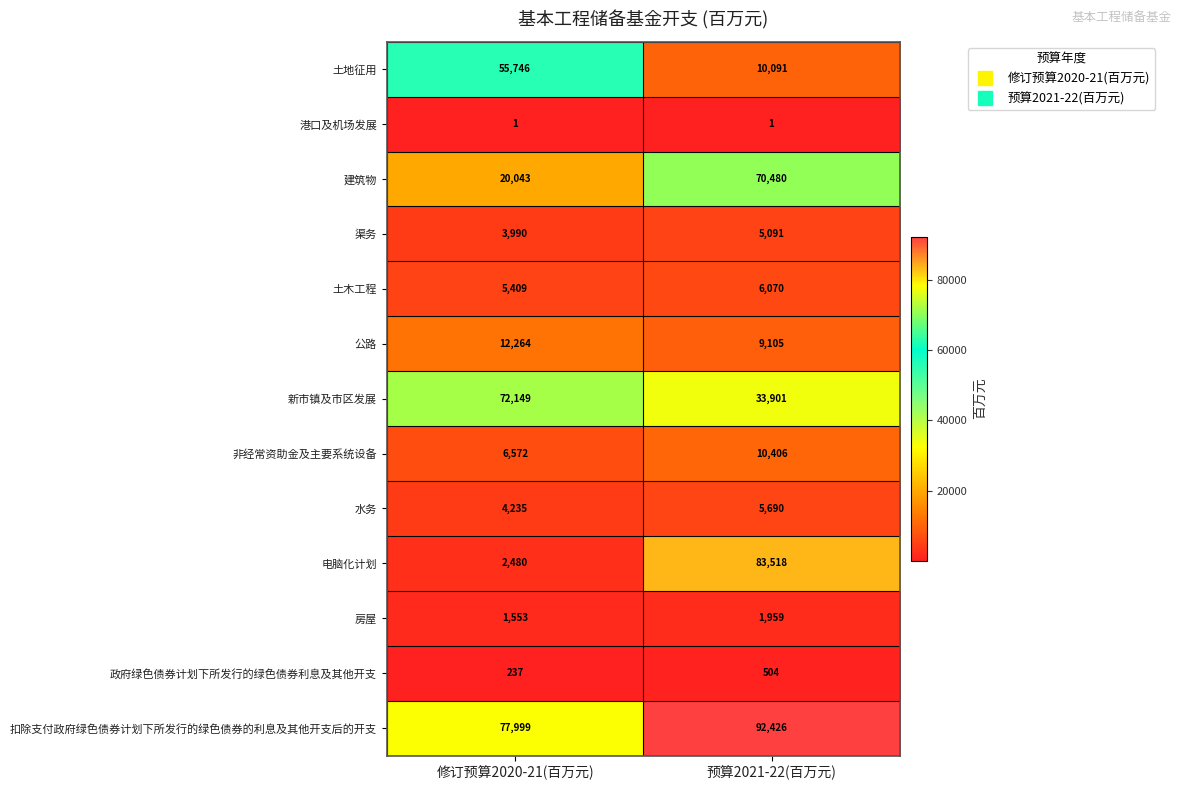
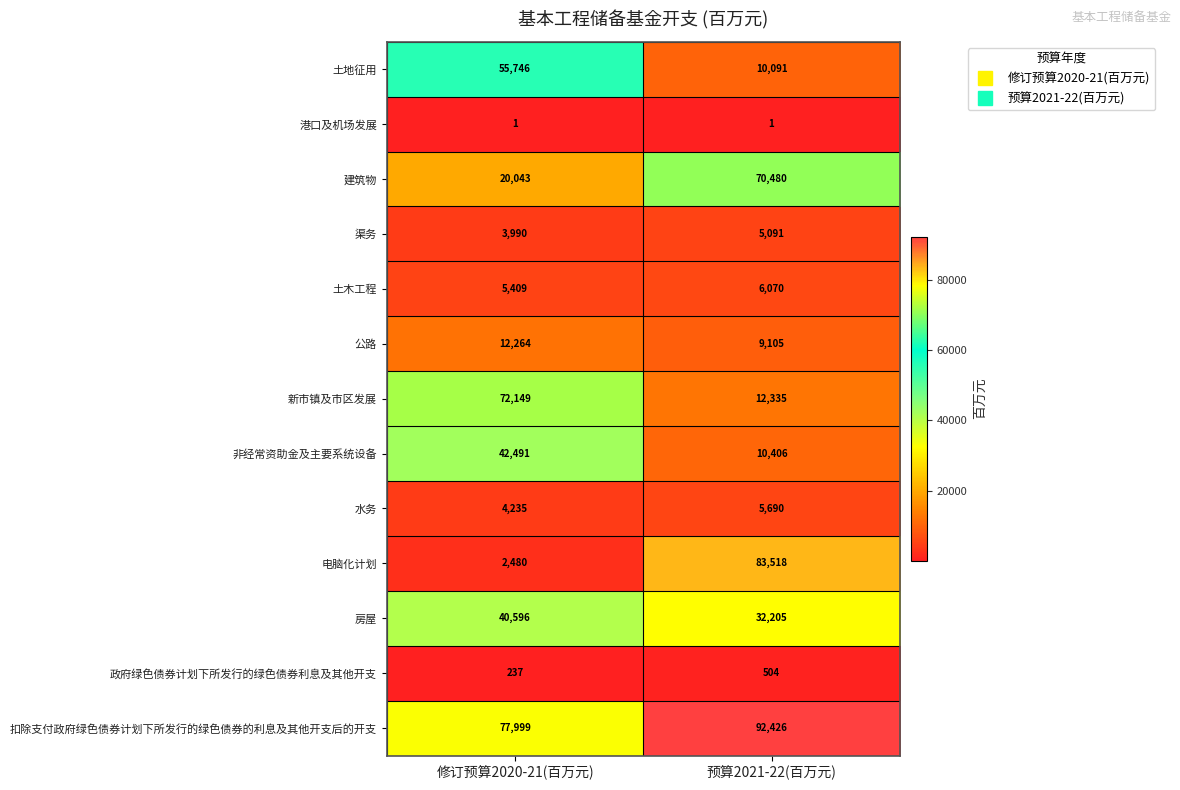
  {
    "土地征用": {
      "修订预算2020-21(百万元)": "55,746",
      "预算2021-22(百万元)": "10,091"
    },
    "港口及机场发展": {
      "修订预算2020-21(百万元)": "1",
      "预算2021-22(百万元)": "1"
    },
    "建筑物": {
      "修订预算2020-21(百万元)": "20,043",
      "预算2021-22(百万元)": "70,480"
    },
    "渠务": {
      "修订预算2020-21(百万元)": "3,990",
      "预算2021-22(百万元)": "5,091"
    },
    "土木工程": {
      "修订预算2020-21(百万元)": "5,409",
      "预算2021-22(百万元)": "6,070"
    },
    "公路": {
      "修订预算2020-21(百万元)": "12,264",
      "预算2021-22(百万元)": "9,105"
    },
    "新市镇及市区发展": {
      "修订预算2020-21(百万元)": "72,149",
-     "预算2021-22(百万元)": "33,901"
+     "预算2021-22(百万元)": "12,335"
    },
    "非经常资助金及主要系统设备": {
-     "修订预算2020-21(百万元)": "6,572",
+     "修订预算2020-21(百万元)": "42,491",
      "预算2021-22(百万元)": "10,406"
    },
    "水务": {
      "修订预算2020-21(百万元)": "4,235",
      "预算2021-22(百万元)": "5,690"
    },
    "电脑化计划": {
      "修订预算2020-21(百万元)": "2,480",
      "预算2021-22(百万元)": "83,518"
    },
    "房屋": {
-     "修订预算2020-21(百万元)": "1,553",
-     "预算2021-22(百万元)": "1,959"
+     "修订预算2020-21(百万元)": "40,596",
+     "预算2021-22(百万元)": "32,205"
    },
    "政府绿色债券计划下所发行的绿色债券利息及其他开支": {
      "修订预算2020-21(百万元)": "237",
      "预算2021-22(百万元)": "504"
    },
    "扣除支付政府绿色债券计划下所发行的绿色债券的利息及其他开支后的开支": {
      "修订预算2020-21(百万元)": "77,999",
      "预算2021-22(百万元)": "92,426"
    }
  }
